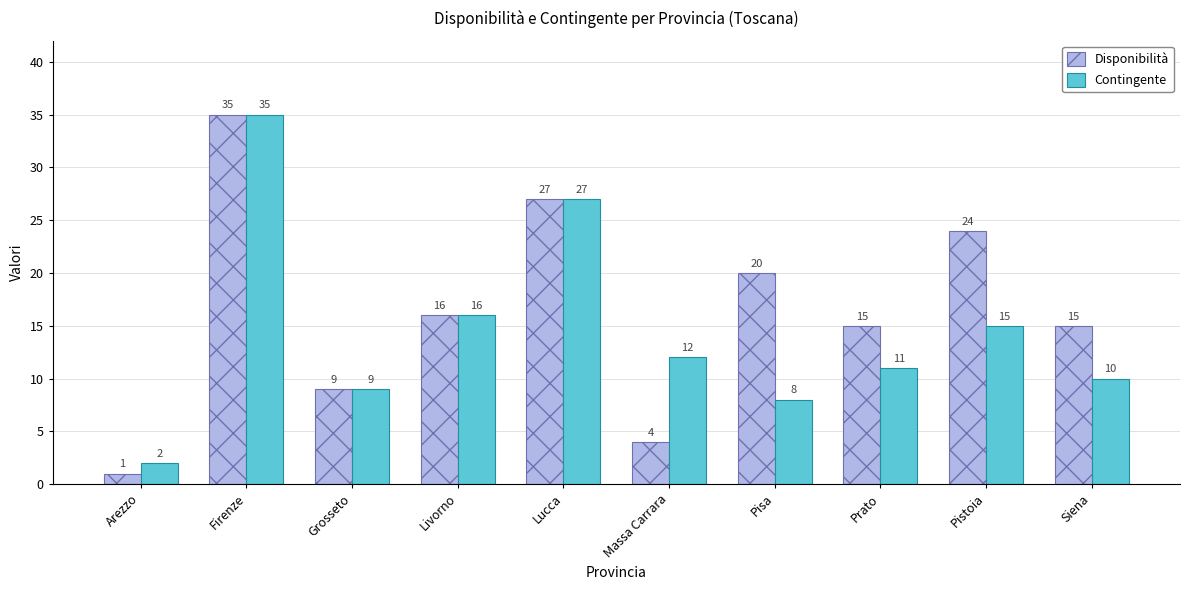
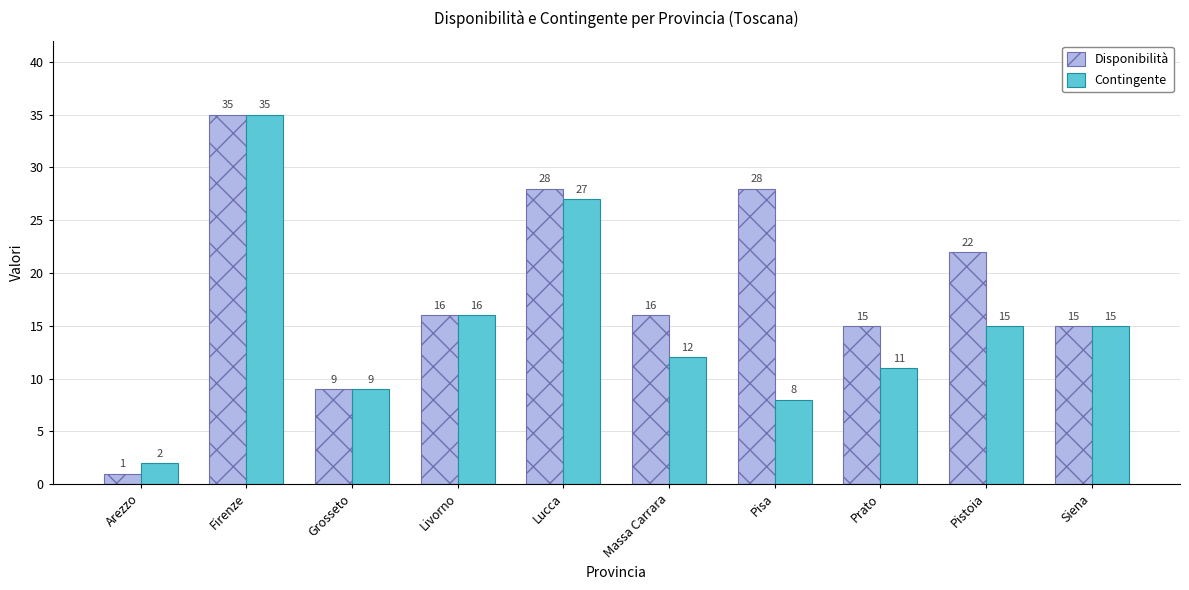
  {
    "Disponibilità": {
      "Arezzo": 1,
      "Firenze": 35,
      "Grosseto": 9,
      "Livorno": 16,
-     "Lucca": 27,
-     "Massa Carrara": 4,
-     "Pisa": 20,
+     "Lucca": 28,
+     "Massa Carrara": 16,
+     "Pisa": 28,
      "Prato": 15,
-     "Pistoia": 24,
+     "Pistoia": 22,
      "Siena": 15
    },
    "Contingente": {
      "Arezzo": 2,
      "Firenze": 35,
      "Grosseto": 9,
      "Livorno": 16,
      "Lucca": 27,
      "Massa Carrara": 12,
      "Pisa": 8,
      "Prato": 11,
      "Pistoia": 15,
-     "Siena": 10
+     "Siena": 15
    }
  }
